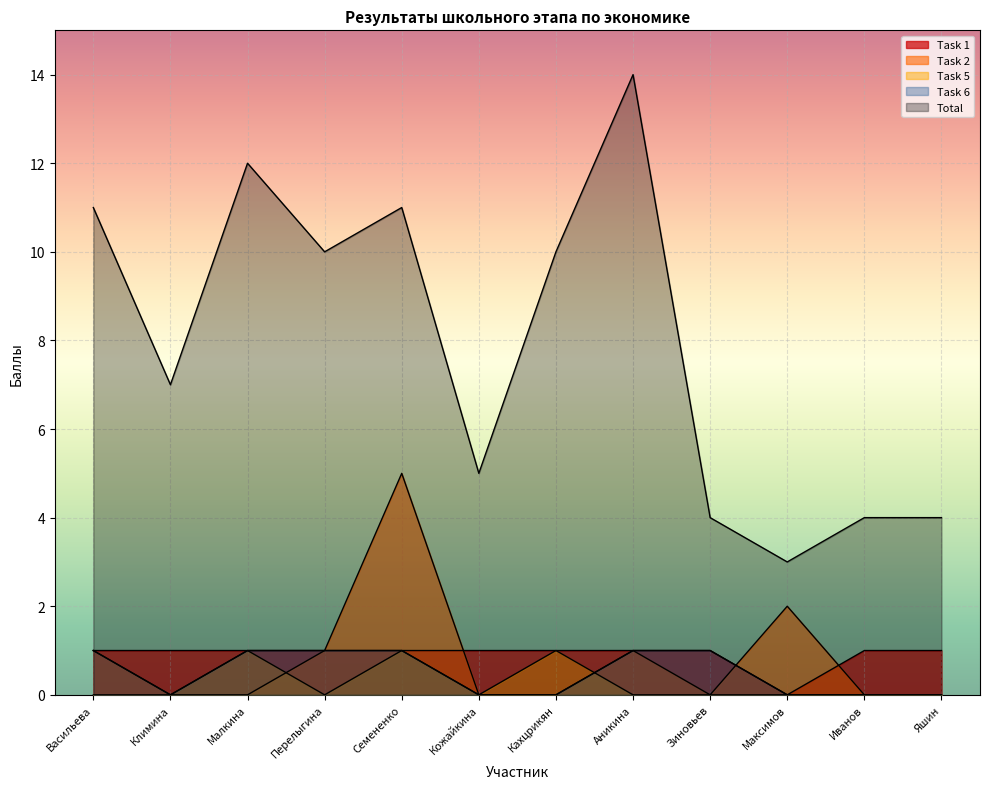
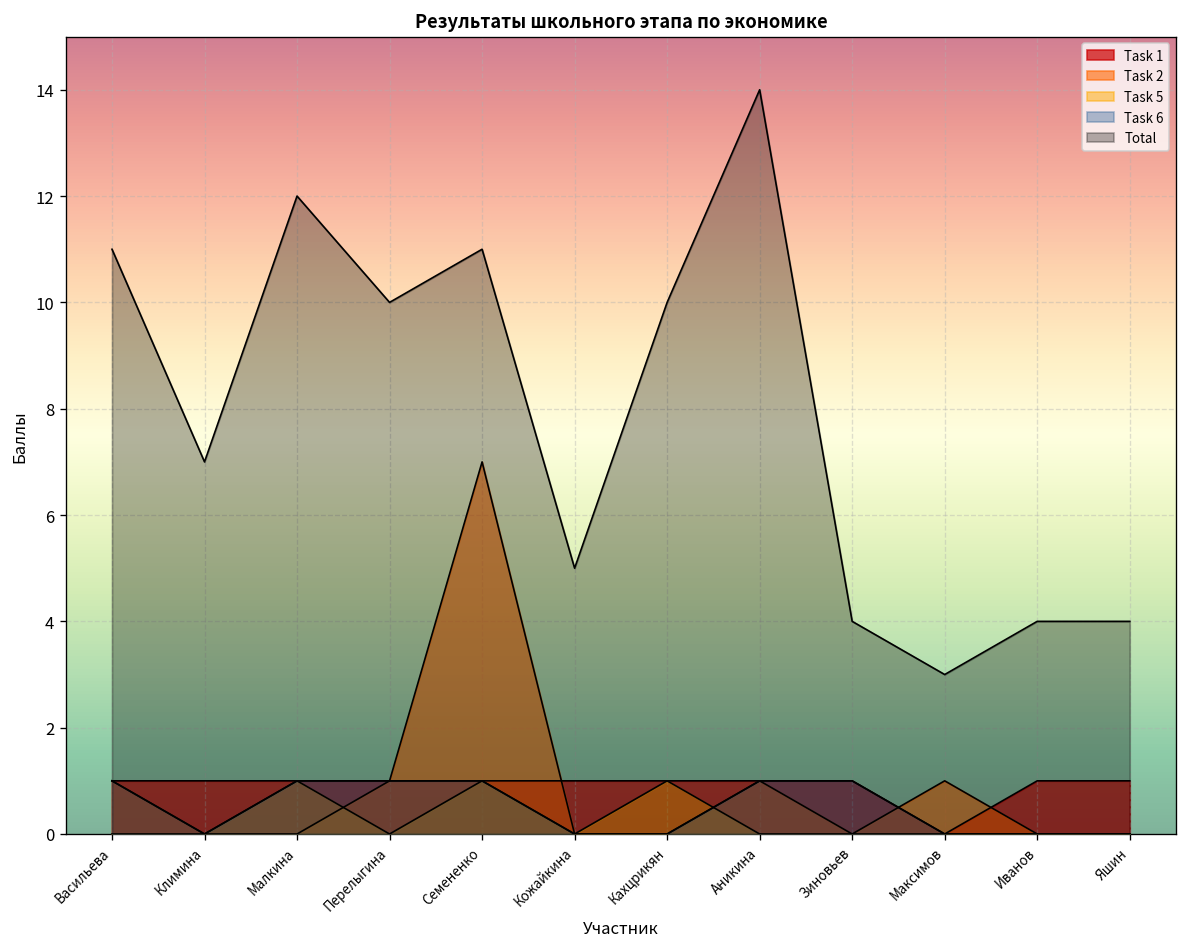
  {
    "Task 1": {
      "Климина": 1,
      "Кожайкина": 1,
      "Иванов": 1,
      "Яшин": 1
    },
    "Task 2": {
      "Малкина": 0,
-     "Семененко": 5,
-     "Максимов": 2
+     "Семененко": 7,
+     "Максимов": 1
    },
    "Task 5": {
      "Васильева": 0,
      "Перелыгина": 0,
      "Аникина": 0
    }
  }
